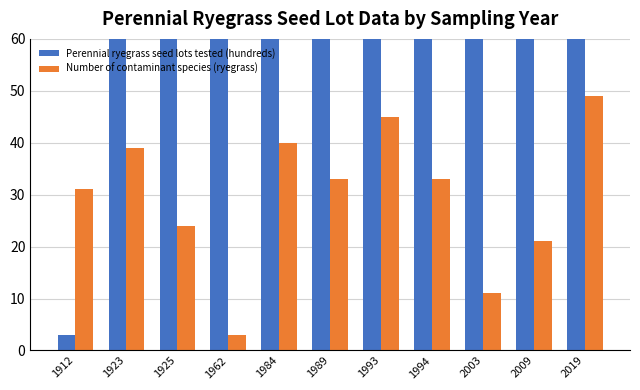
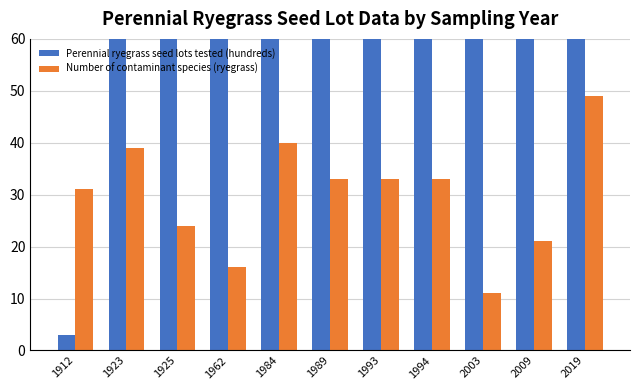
  {
    "Perennial ryegrass seed lots tested (hundreds)": {
      "1912": 3
    },
    "Number of contaminant species (ryegrass)": {
      "1912": 31,
      "1923": 39,
      "1925": 24,
-     "1962": 3,
+     "1962": 16,
      "1984": 40,
      "1989": 33,
-     "1993": 45,
+     "1993": 33,
      "1994": 33,
      "2003": 11,
      "2009": 21,
      "2019": 49
    }
  }
